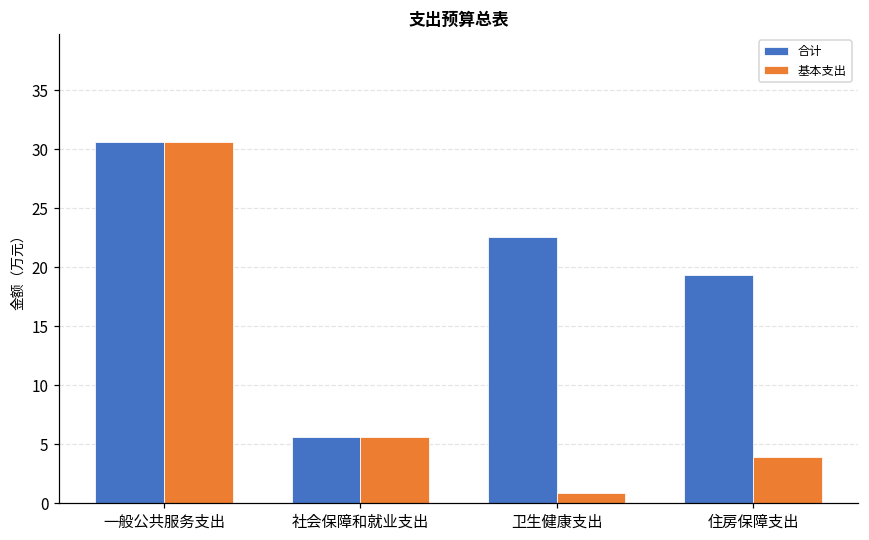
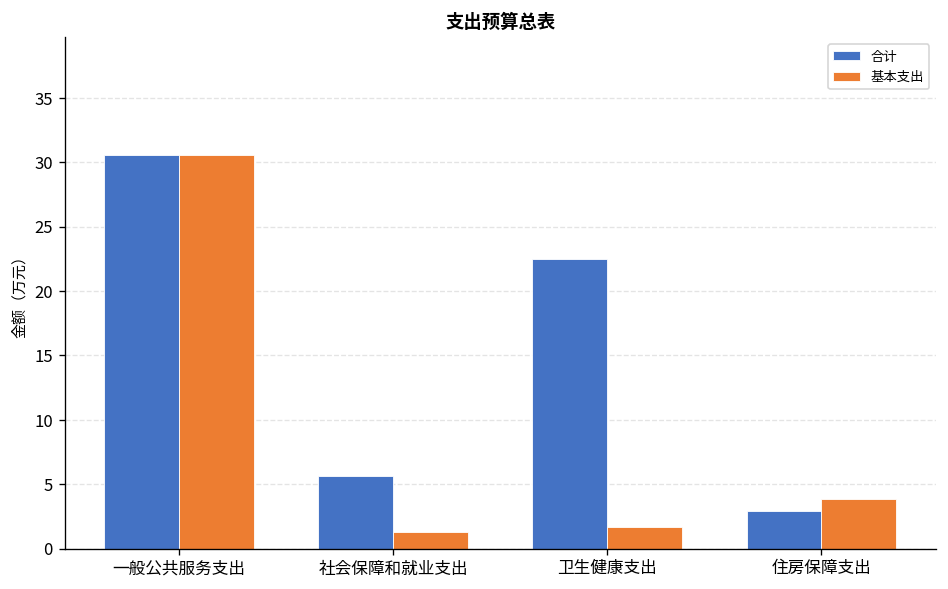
  {
    "合计": {
      "一般公共服务支出": 30.6,
      "社会保障和就业支出": 5.6,
      "卫生健康支出": 22.5,
-     "住房保障支出": 19.3
+     "住房保障支出": 2.9
    },
    "基本支出": {
      "一般公共服务支出": 30.6,
-     "社会保障和就业支出": 5.6,
-     "卫生健康支出": 0.8,
+     "社会保障和就业支出": 1.3,
+     "卫生健康支出": 1.7,
      "住房保障支出": 3.9
    }
  }
